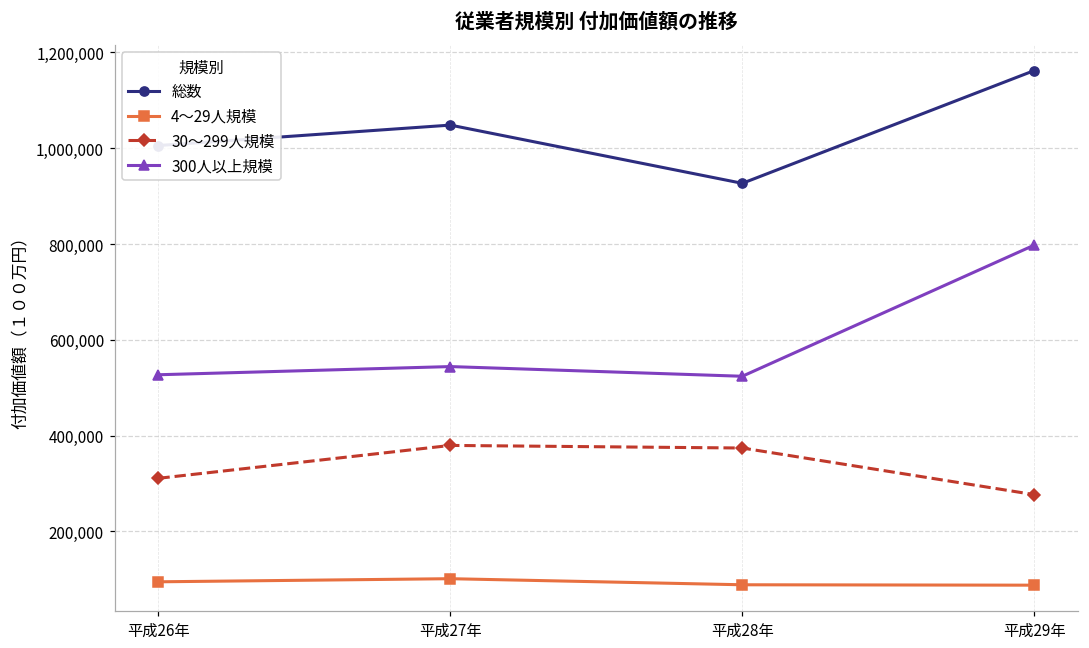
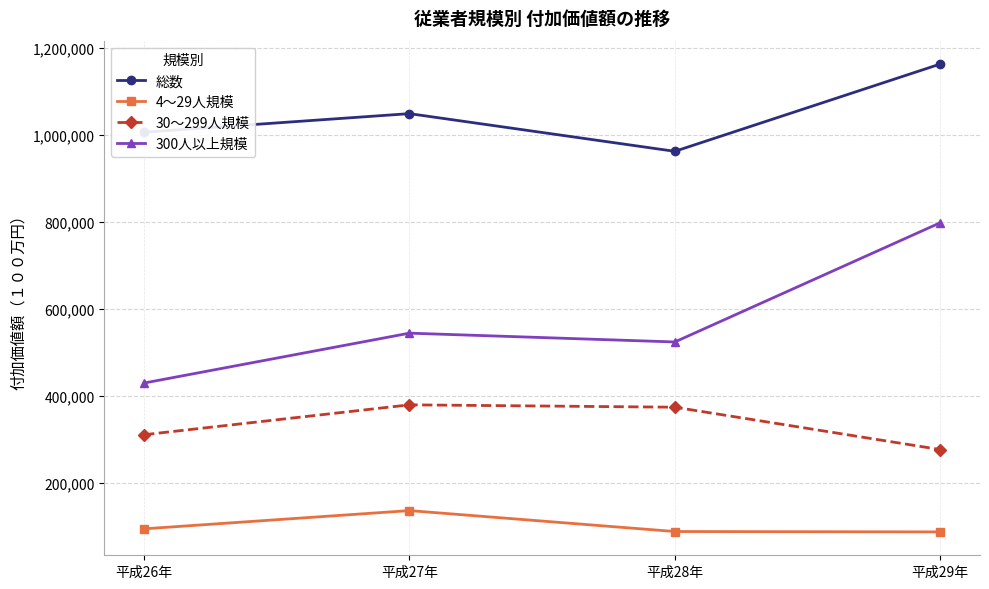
  {
    "総数": {
      "平成27年": "1,050,000",
-     "平成28年": "930,000",
+     "平成28年": "960,000",
      "平成29年": "1,160,000"
    },
    "4～29人規模": {
      "平成26年": "90,000",
-     "平成27年": "100,000",
+     "平成27年": "140,000",
      "平成28年": "90,000",
      "平成29年": "90,000"
    },
    "30～299人規模": {
      "平成26年": "310,000",
      "平成27年": "380,000",
      "平成28年": "370,000",
      "平成29年": "280,000"
    },
    "300人以上規模": {
-     "平成26年": "530,000",
+     "平成26年": "430,000",
      "平成27年": "540,000",
      "平成28年": "520,000",
      "平成29年": "800,000"
    }
  }
